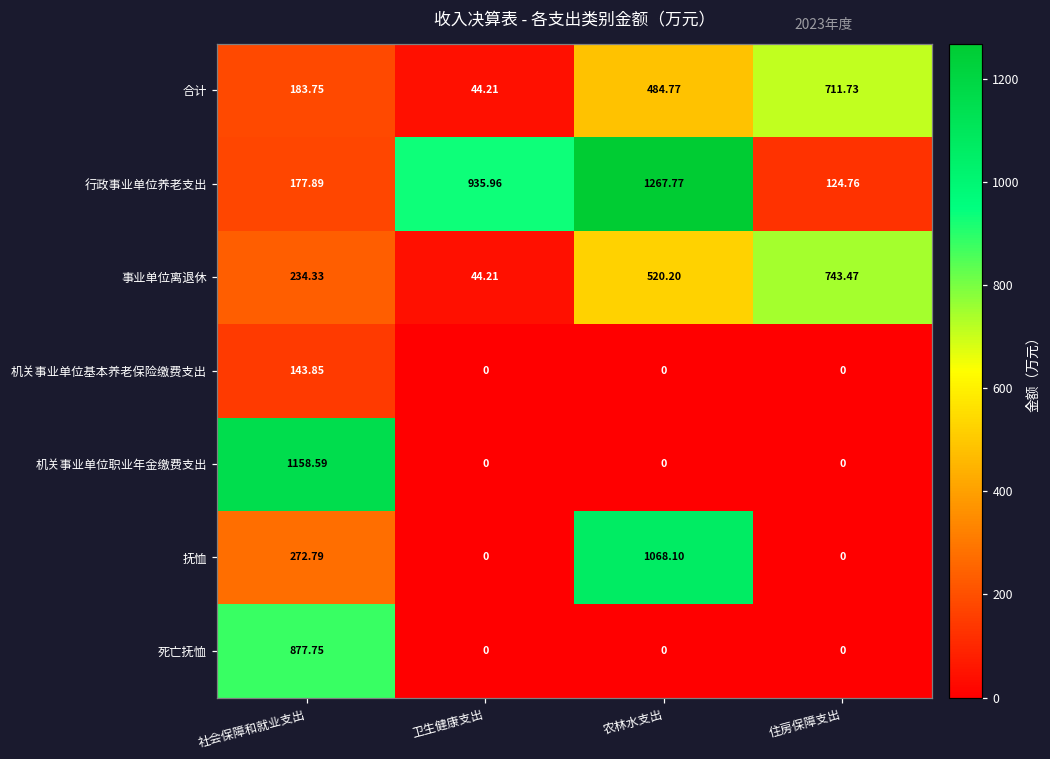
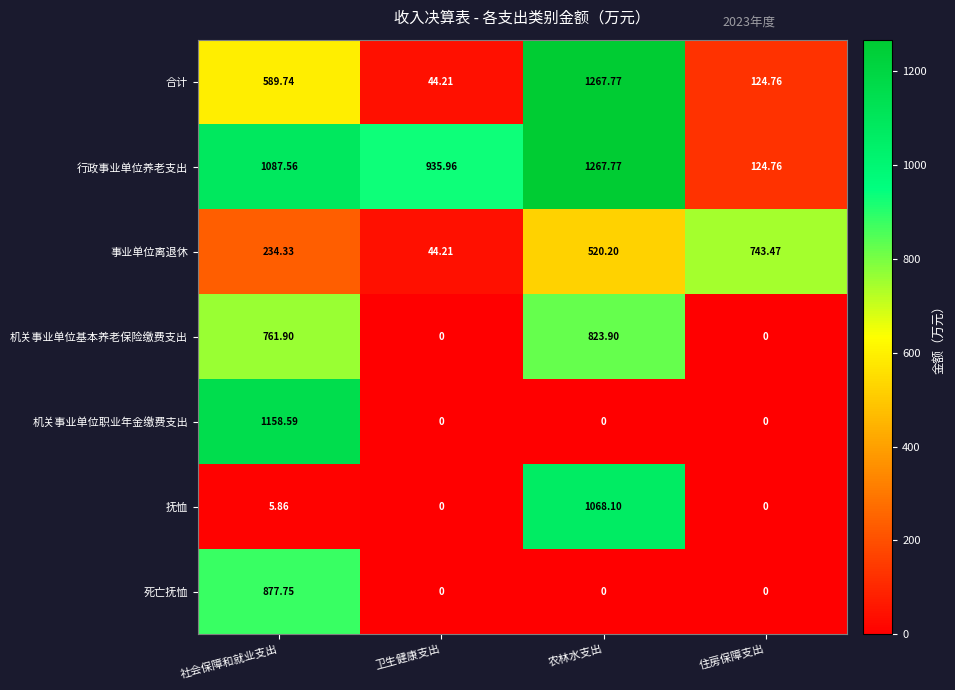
  {
    "合计": {
-     "社会保障和就业支出": 183.75,
+     "社会保障和就业支出": 589.74,
      "卫生健康支出": 44.21,
-     "农林水支出": 484.77,
-     "住房保障支出": 711.73
+     "农林水支出": 1267.77,
+     "住房保障支出": 124.76
    },
    "行政事业单位养老支出": {
-     "社会保障和就业支出": 177.89,
+     "社会保障和就业支出": 1087.56,
      "卫生健康支出": 935.96,
      "农林水支出": 1267.77,
      "住房保障支出": 124.76
    },
    "事业单位离退休": {
      "社会保障和就业支出": 234.33,
      "卫生健康支出": 44.21,
      "农林水支出": 520.20,
      "住房保障支出": 743.47
    },
    "机关事业单位基本养老保险缴费支出": {
-     "社会保障和就业支出": 143.85,
+     "社会保障和就业支出": 761.90,
      "卫生健康支出": 0,
-     "农林水支出": 0,
+     "农林水支出": 823.90,
      "住房保障支出": 0
    },
    "机关事业单位职业年金缴费支出": {
      "社会保障和就业支出": 1158.59,
      "卫生健康支出": 0,
      "农林水支出": 0,
      "住房保障支出": 0
    },
    "抚恤": {
-     "社会保障和就业支出": 272.79,
+     "社会保障和就业支出": 5.86,
      "卫生健康支出": 0,
      "农林水支出": 1068.10,
      "住房保障支出": 0
    },
    "死亡抚恤": {
      "社会保障和就业支出": 877.75,
      "卫生健康支出": 0,
      "农林水支出": 0,
      "住房保障支出": 0
    }
  }
